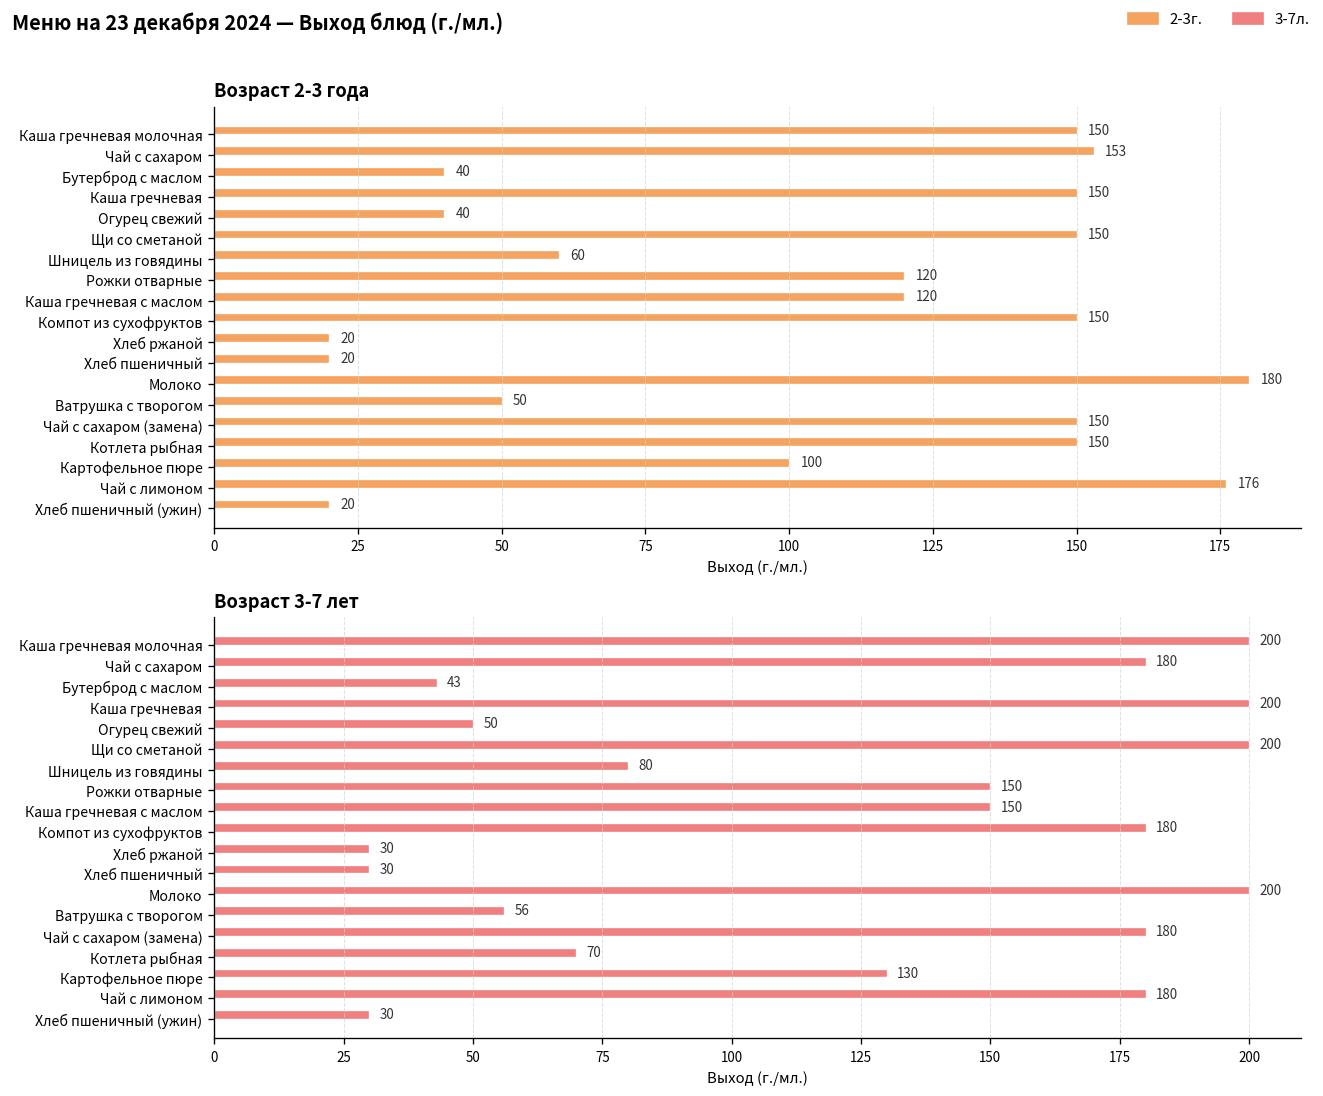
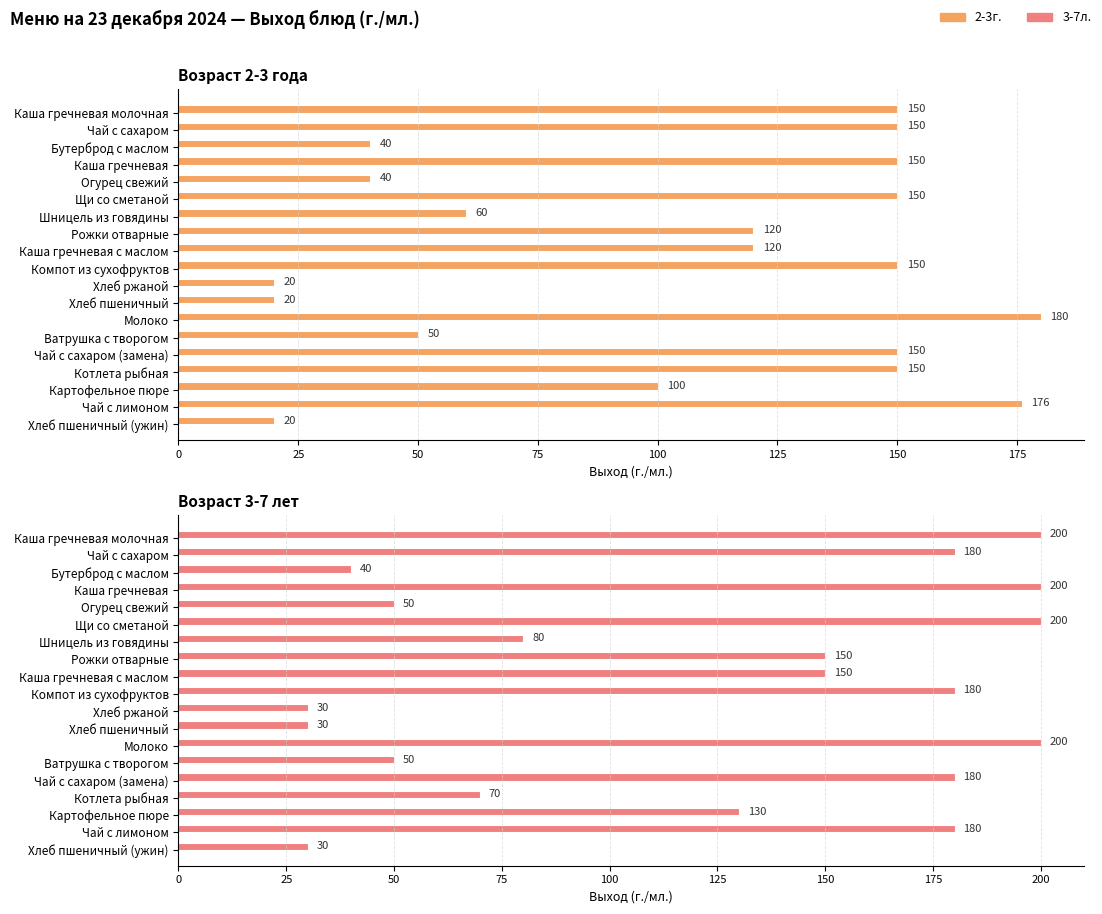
  {
    "Возраст 2-3 года": {
      "Каша гречневая молочная": 150,
-     "Чай с сахаром": 153,
+     "Чай с сахаром": 150,
      "Бутерброд с маслом": 40,
      "Каша гречневая": 150,
      "Огурец свежий": 40,
      "Щи со сметаной": 150,
      "Шницель из говядины": 60,
      "Рожки отварные": 120,
      "Каша гречневая с маслом": 120,
      "Компот из сухофруктов": 150,
      "Хлеб ржаной": 20,
      "Хлеб пшеничный": 20,
      "Молоко": 180,
      "Ватрушка с творогом": 50,
      "Чай с сахаром (замена)": 150,
      "Котлета рыбная": 150,
      "Картофельное пюре": 100,
      "Чай с лимоном": 176,
      "Хлеб пшеничный (ужин)": 20
    },
    "Возраст 3-7 лет": {
      "Каша гречневая молочная": 200,
      "Чай с сахаром": 180,
-     "Бутерброд с маслом": 43,
+     "Бутерброд с маслом": 40,
      "Каша гречневая": 200,
      "Огурец свежий": 50,
      "Щи со сметаной": 200,
      "Шницель из говядины": 80,
      "Рожки отварные": 150,
      "Каша гречневая с маслом": 150,
      "Компот из сухофруктов": 180,
      "Хлеб ржаной": 30,
      "Хлеб пшеничный": 30,
      "Молоко": 200,
-     "Ватрушка с творогом": 56,
+     "Ватрушка с творогом": 50,
      "Чай с сахаром (замена)": 180,
      "Котлета рыбная": 70,
      "Картофельное пюре": 130,
      "Чай с лимоном": 180,
      "Хлеб пшеничный (ужин)": 30
    }
  }
